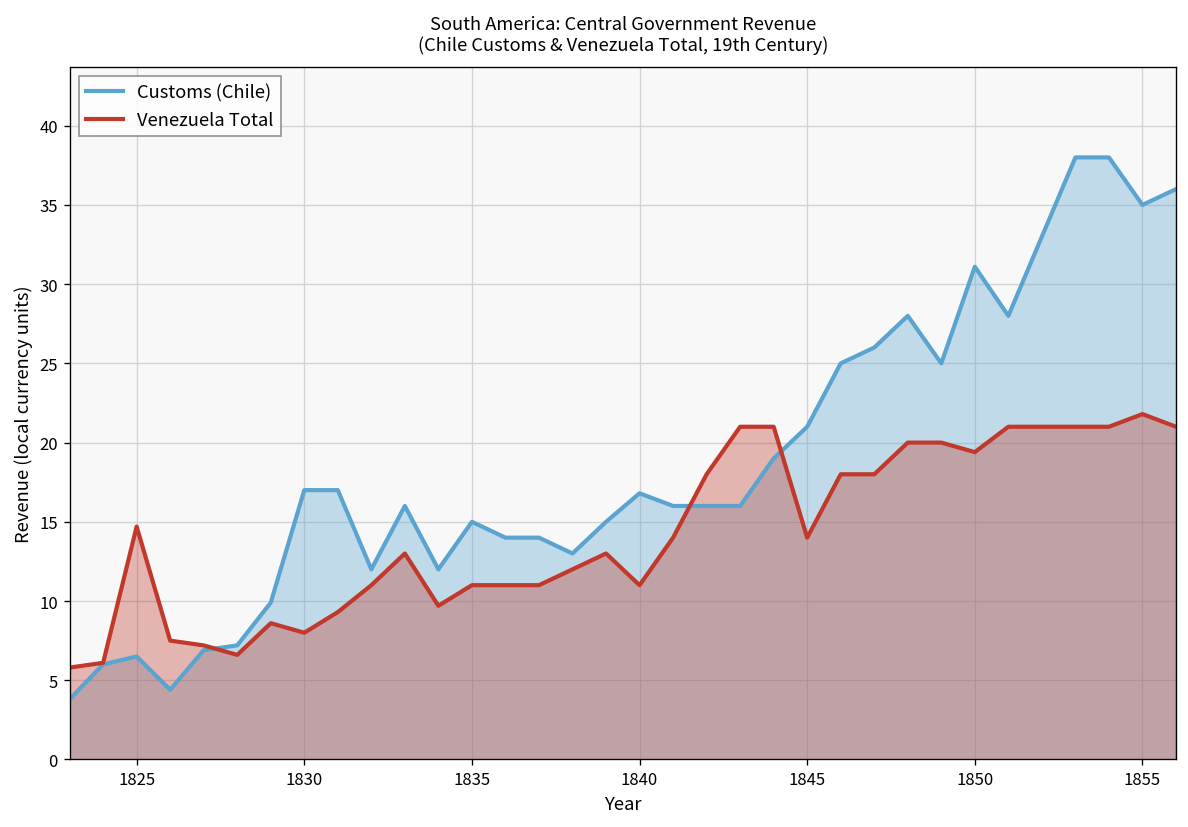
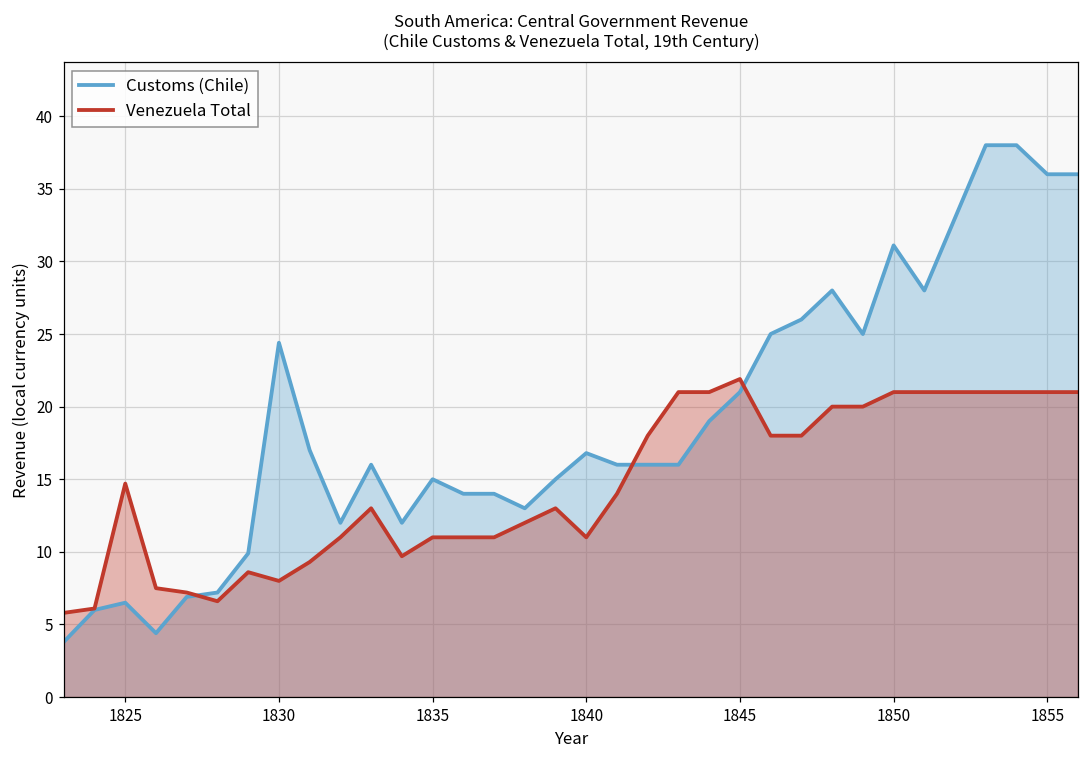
  {
    "Customs (Chile)": {
      "1825": 6.5,
-     "1830": 17.0,
+     "1830": 24.4,
      "1835": 15.0,
      "1840": 16.8,
      "1845": 21.0,
      "1850": 31.1,
-     "1855": 35
+     "1855": 36
    },
    "Venezuela Total": {
      "1825": 14.7,
      "1830": 8.0,
      "1835": 11.0,
      "1840": 11.0,
-     "1845": 14.0,
-     "1850": 19.4,
-     "1855": 21.8
+     "1845": 21.9,
+     "1850": 21.0,
+     "1855": 21.0
    }
  }
